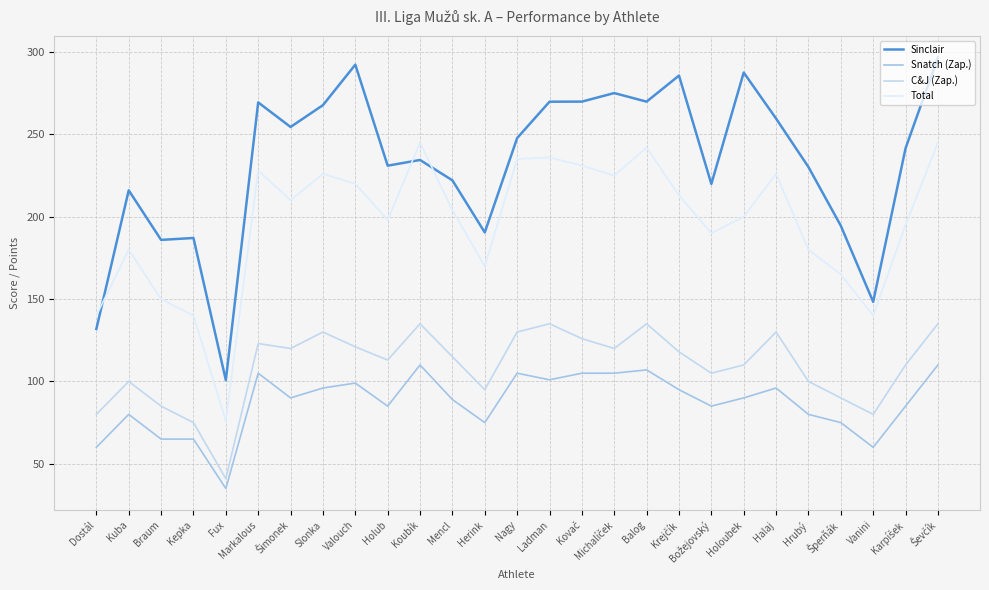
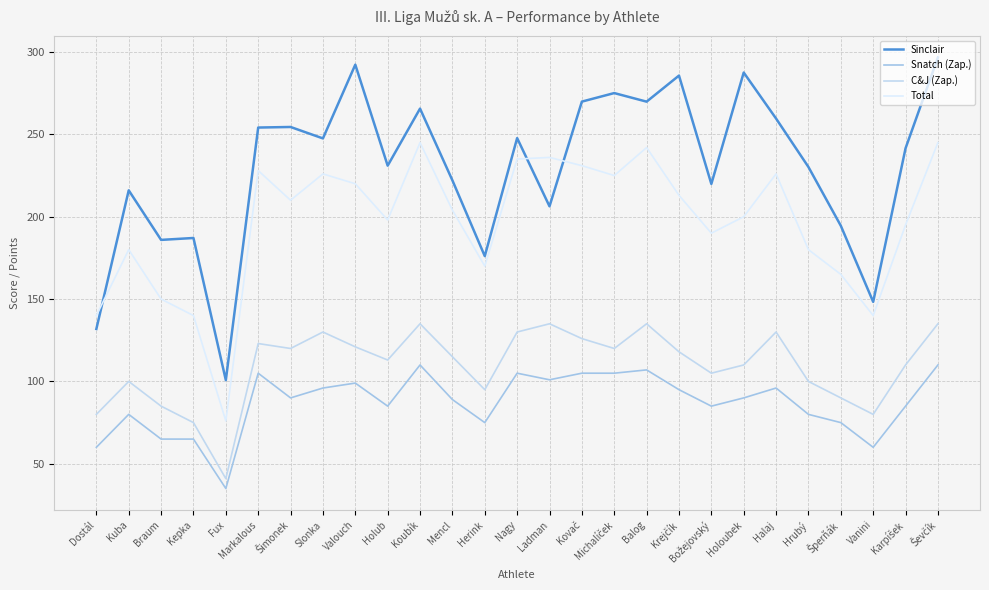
  {
    "Sinclair": {
      "Dostál": 132,
      "Kuba": 216,
      "Braum": 186,
      "Kepka": 187,
      "Fux": 101,
-     "Markalous": 269,
+     "Markalous": 254,
      "Šimonek": 254,
-     "Slonka": 268,
+     "Slonka": 248,
      "Valouch": 292,
      "Holub": 231,
-     "Koubík": 234,
+     "Koubík": 266,
      "Mencl": 222,
-     "Herink": 190,
+     "Herink": 176,
      "Nagy": 248,
-     "Ladman": 270,
+     "Ladman": 206,
      "Kovač": 270,
      "Michalíček": 275,
      "Balog": 270,
      "Krejčík": 286,
      "Božejovský": 220,
      "Holoubek": 288,
      "Halaj": 260,
      "Hrubý": 230,
      "Šperňák": 195,
      "Vanini": 148,
      "Karpíšek": 242
    }
  }
